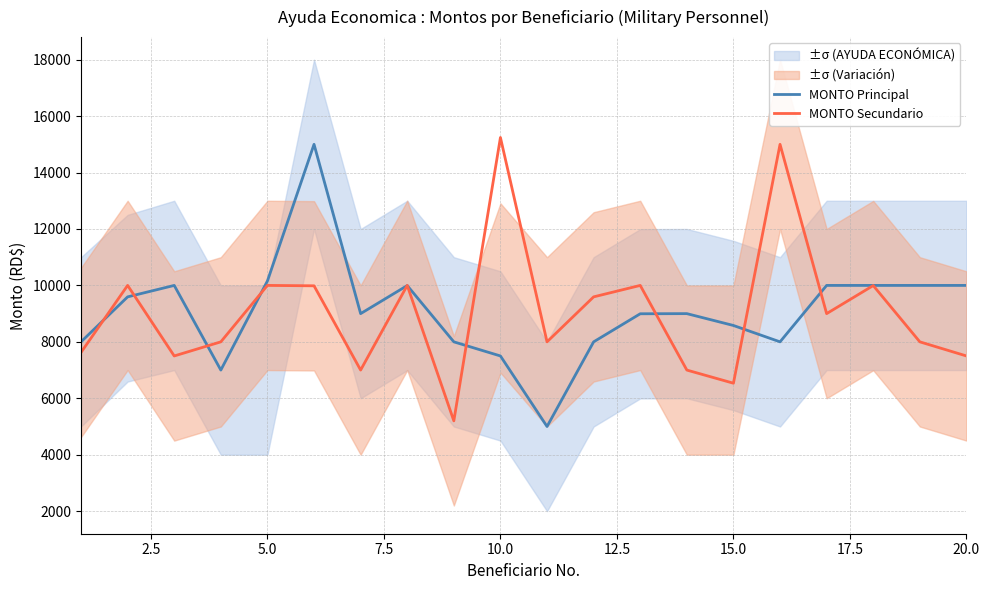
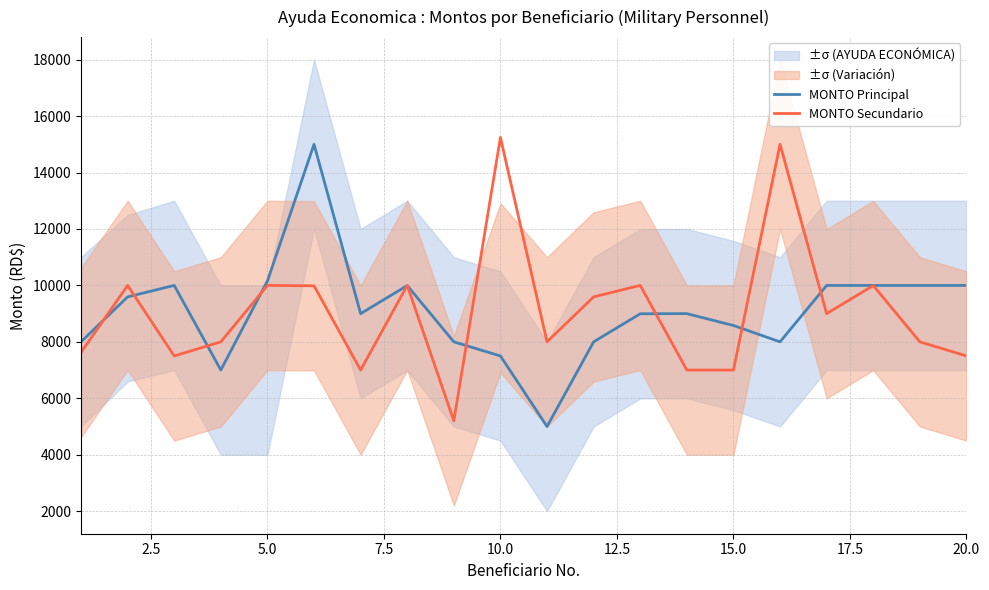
  {
    "MONTO Principal": {
      "5.0": 10200,
      "10.0": 7500,
      "15.0": 8600,
      "20.0": 10000
    },
    "MONTO Secundario": {
      "10.0": 15200,
-     "15.0": 6500,
+     "15.0": 7000,
      "20.0": 7500
    }
  }
